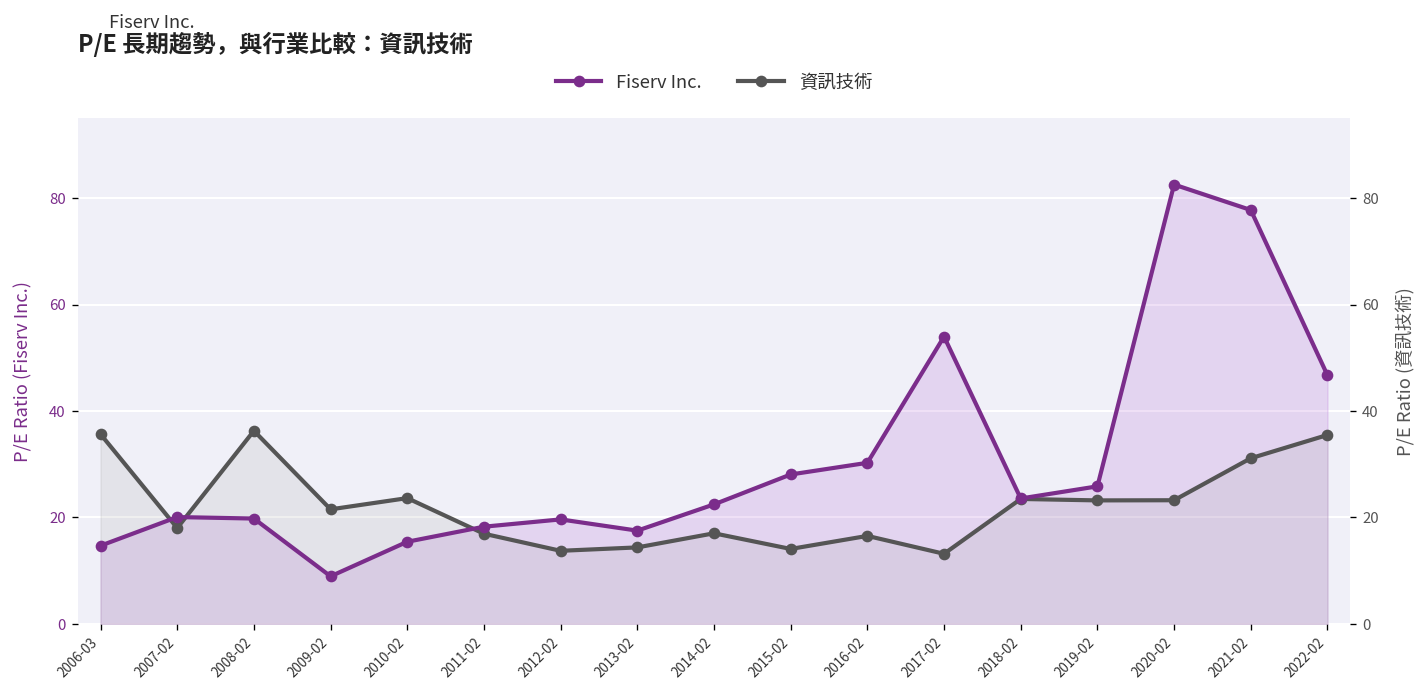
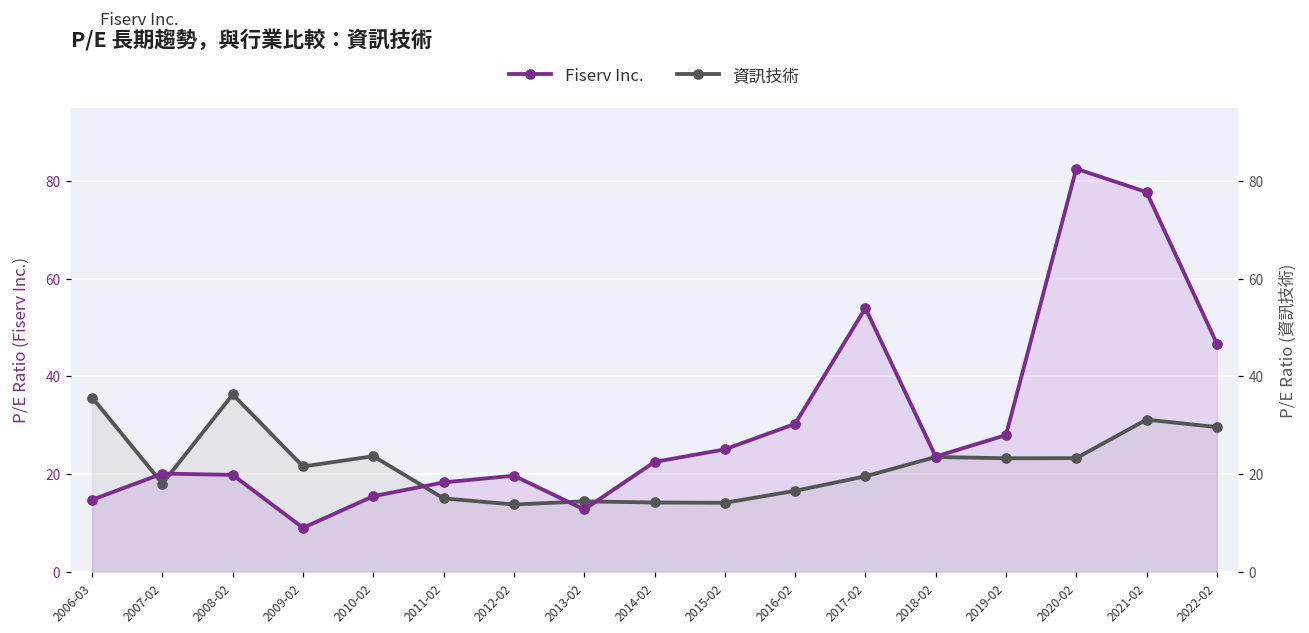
  {
    "Fiserv Inc.": {
      "2006-03": 15,
      "2007-02": 20,
      "2008-02": 20,
      "2009-02": 9,
      "2010-02": 15,
      "2011-02": 18,
      "2012-02": 20,
-     "2013-02": 18,
+     "2013-02": 13,
      "2014-02": 22,
-     "2015-02": 28,
+     "2015-02": 25,
      "2016-02": 30,
      "2017-02": 54,
-     "2019-02": 26,
+     "2019-02": 28,
      "2020-02": 83,
      "2021-02": 78,
      "2022-02": 47
    },
    "資訊技術": {
      "2006-03": 36,
      "2007-02": 18,
      "2008-02": 36,
      "2009-02": 22,
      "2010-02": 24,
-     "2011-02": 17,
+     "2011-02": 15,
      "2012-02": 14,
      "2013-02": 14,
-     "2014-02": 17,
+     "2014-02": 14,
      "2015-02": 14,
      "2016-02": 17,
-     "2017-02": 13,
+     "2017-02": 20,
      "2019-02": 23,
      "2020-02": 23,
      "2021-02": 31,
-     "2022-02": 36
+     "2022-02": 30
    }
  }
